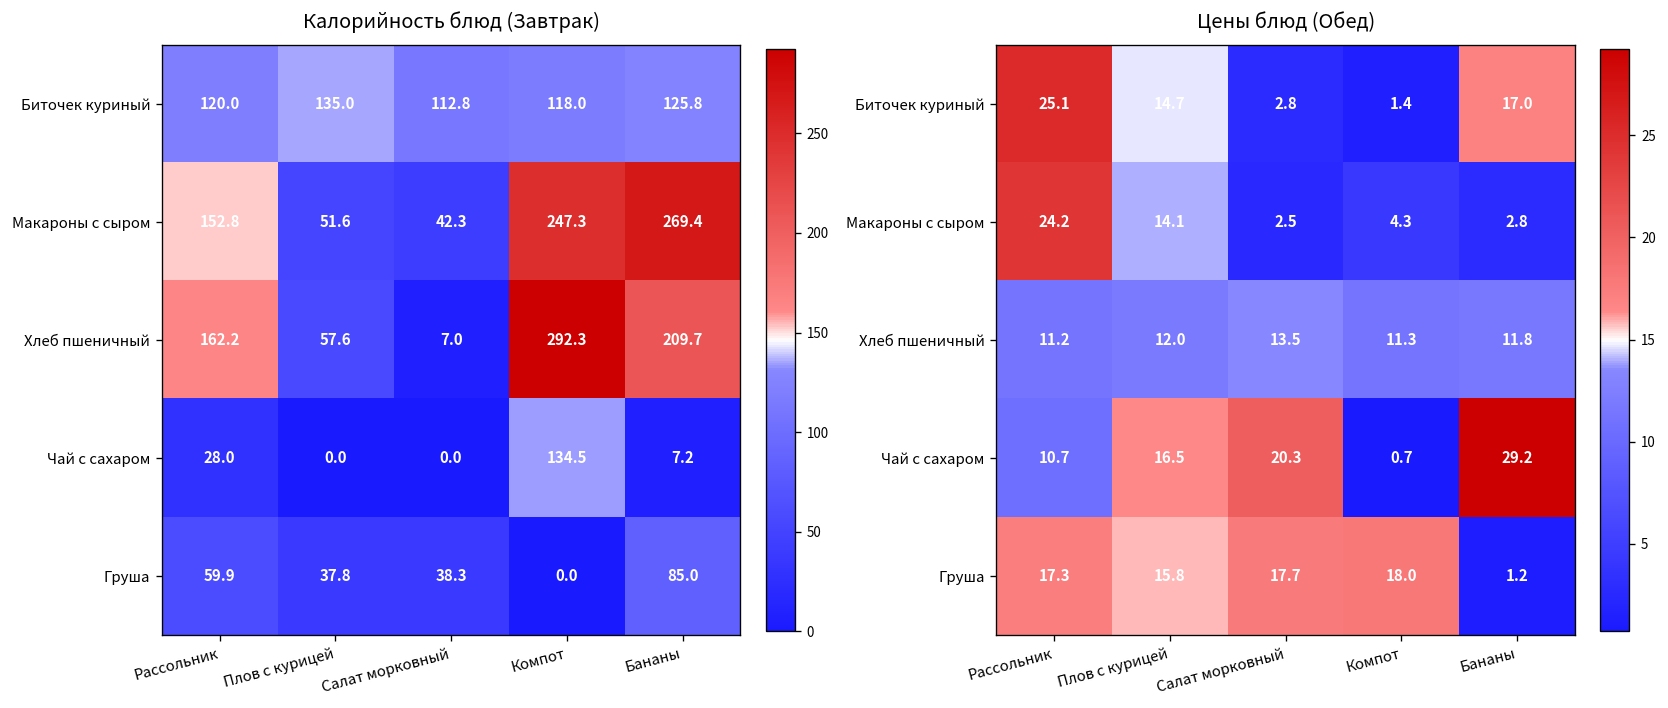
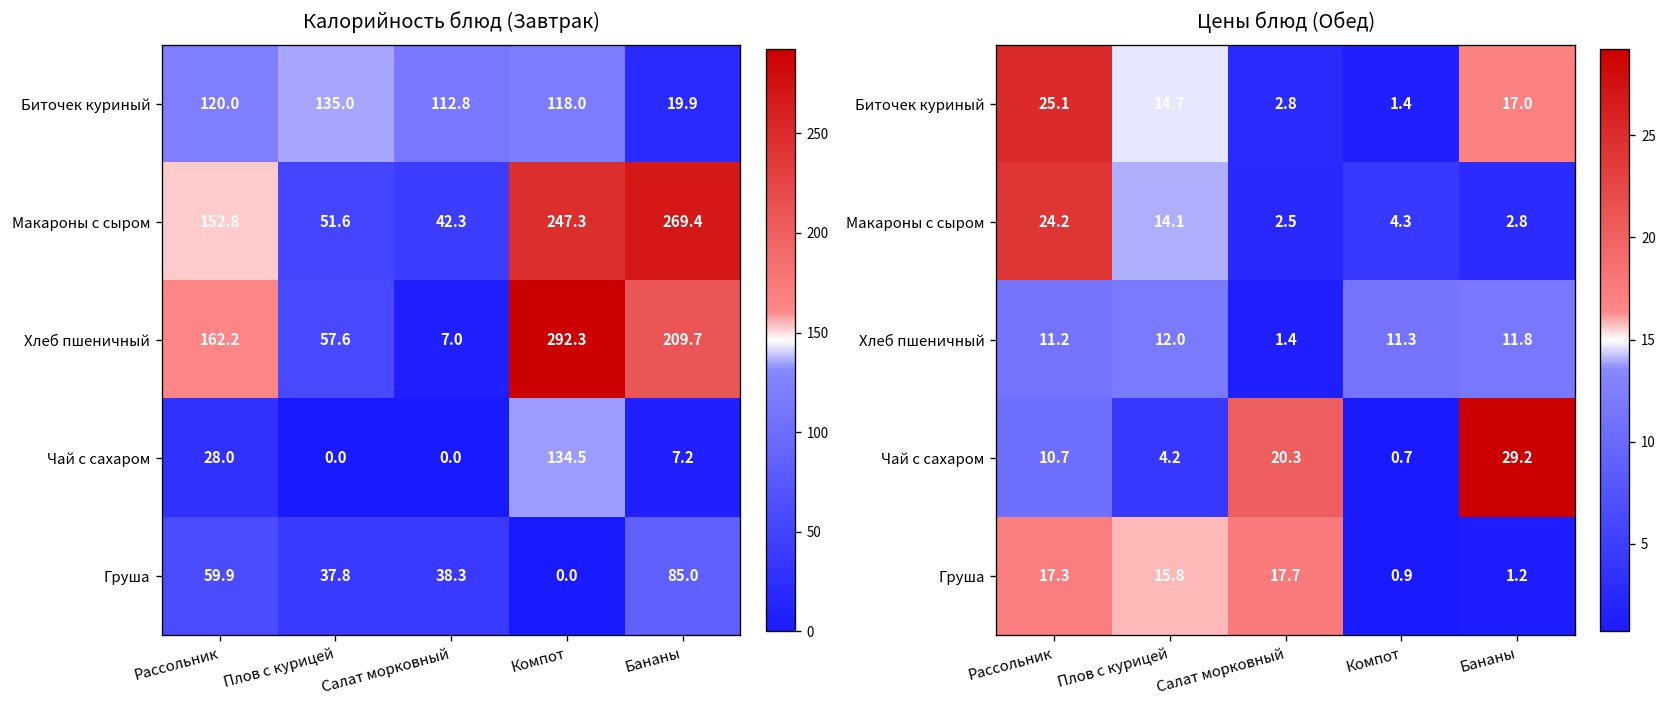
  {
    "Калорийность блюд (Завтрак)": {
      "Биточек куриный": {
        "Рассольник": 120.0,
        "Плов с курицей": 135.0,
        "Салат морковный": 112.8,
        "Компот": 118.0,
-       "Бананы": 125.8
+       "Бананы": 19.9
      },
      "Макароны с сыром": {
        "Рассольник": 152.8,
        "Плов с курицей": 51.6,
        "Салат морковный": 42.3,
        "Компот": 247.3,
        "Бананы": 269.4
      },
      "Хлеб пшеничный": {
        "Рассольник": 162.2,
        "Плов с курицей": 57.6,
        "Салат морковный": 7.0,
        "Компот": 292.3,
        "Бананы": 209.7
      },
      "Чай с сахаром": {
        "Рассольник": 28.0,
        "Плов с курицей": 0.0,
        "Салат морковный": 0.0,
        "Компот": 134.5,
        "Бананы": 7.2
      },
      "Груша": {
        "Рассольник": 59.9,
        "Плов с курицей": 37.8,
        "Салат морковный": 38.3,
        "Компот": 0.0,
        "Бананы": 85.0
      }
    },
    "Цены блюд (Обед)": {
      "Биточек куриный": {
        "Рассольник": 25.1,
        "Салат морковный": 2.8,
        "Компот": 1.4,
        "Бананы": 17.0
      },
      "Макароны с сыром": {
        "Рассольник": 24.2,
        "Плов с курицей": 14.1,
        "Салат морковный": 2.5,
        "Компот": 4.3,
        "Бананы": 2.8
      },
      "Хлеб пшеничный": {
        "Рассольник": 11.2,
        "Плов с курицей": 12.0,
-       "Салат морковный": 13.5,
+       "Салат морковный": 1.4,
        "Компот": 11.3,
        "Бананы": 11.8
      },
      "Чай с сахаром": {
        "Рассольник": 10.7,
-       "Плов с курицей": 16.5,
+       "Плов с курицей": 4.2,
        "Салат морковный": 20.3,
        "Компот": 0.7,
        "Бананы": 29.2
      },
      "Груша": {
        "Рассольник": 17.3,
        "Плов с курицей": 15.8,
        "Салат морковный": 17.7,
-       "Компот": 18.0,
+       "Компот": 0.9,
        "Бананы": 1.2
      }
    }
  }
